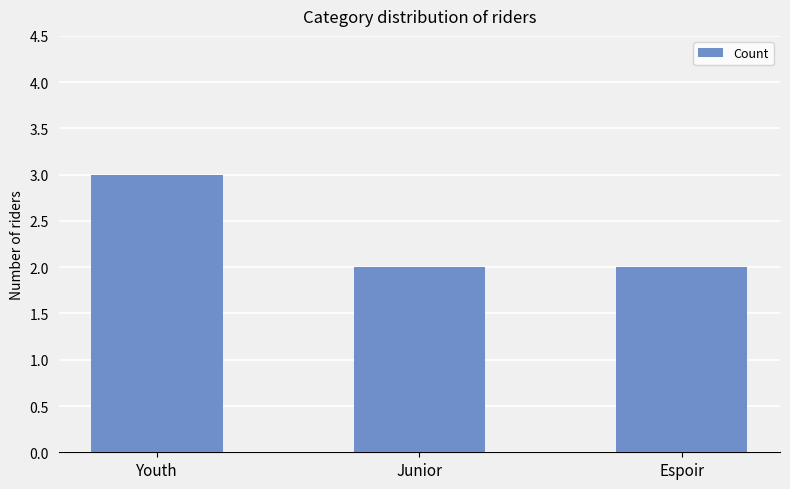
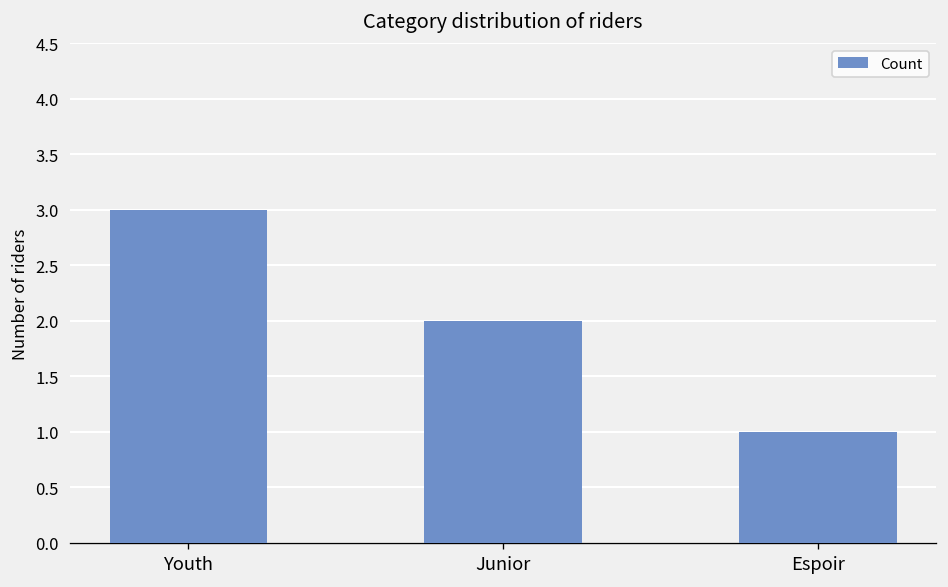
  {
    "Youth": 3,
    "Junior": 2,
-   "Espoir": 2
+   "Espoir": 1
  }
